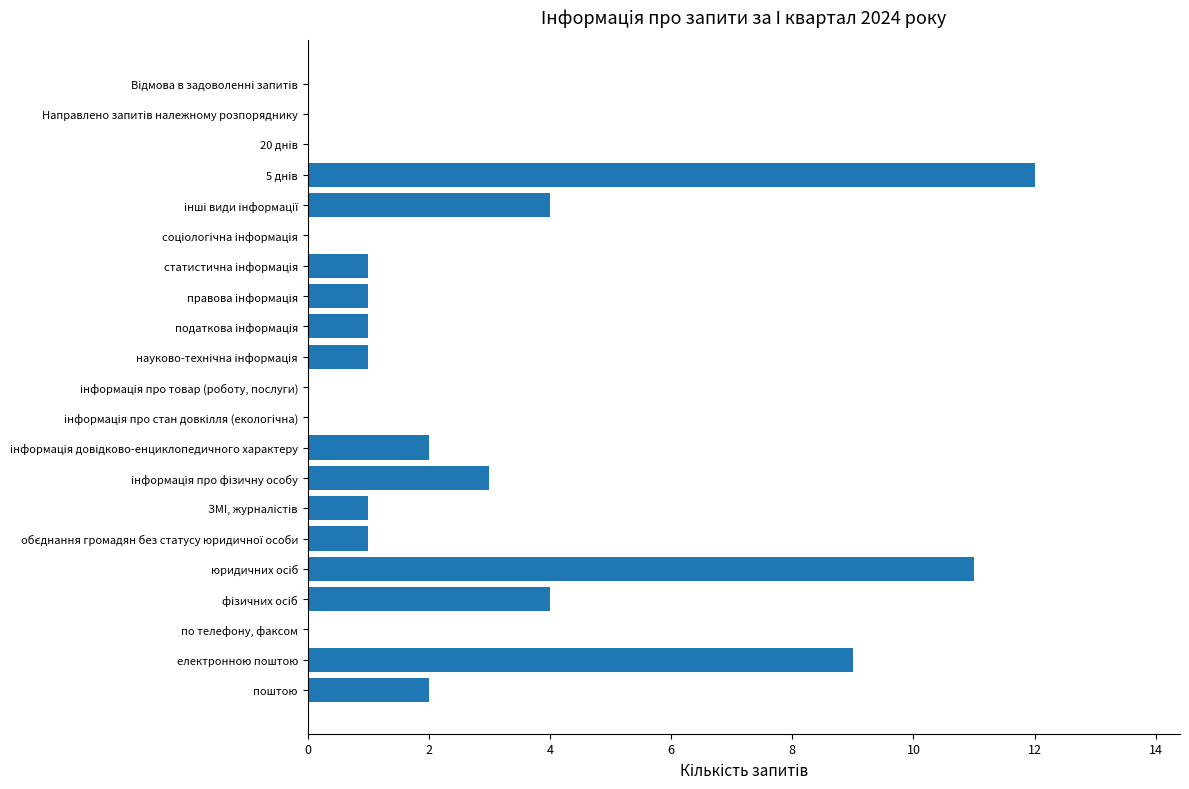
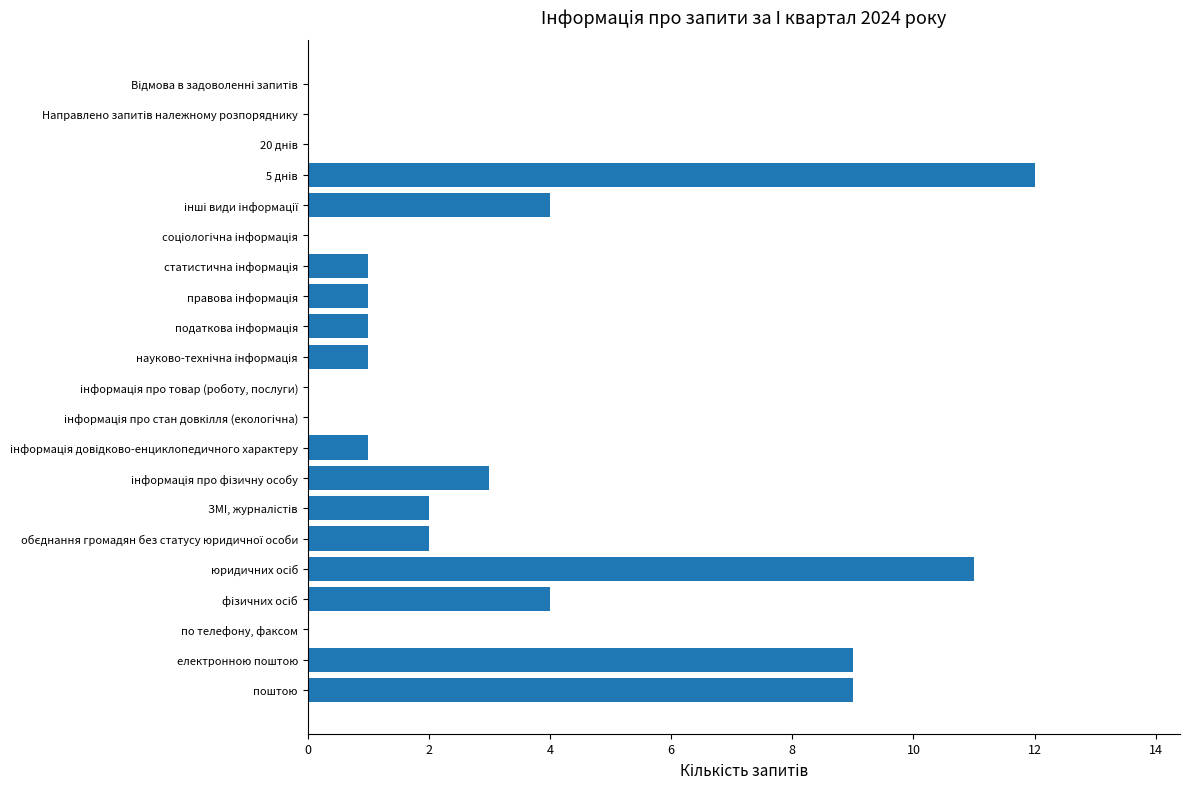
  {
    "Відмова в задоволенні запитів": 0,
    "Направлено запитів належному розпоряднику": 0,
    "20 днів": 0,
    "5 днів": 12,
    "інші види інформації": 4,
    "соціологічна інформація": 0,
    "статистична інформація": 1,
    "правова інформація": 1,
    "податкова інформація": 1,
    "науково-технічна інформація": 1,
    "інформація про товар (роботу, послуги)": 0,
    "інформація про стан довкілля (екологічна)": 0,
-   "інформація довідково-енциклопедичного характеру": 2,
+   "інформація довідково-енциклопедичного характеру": 1,
    "інформація про фізичну особу": 3,
-   "ЗМІ, журналістів": 1,
-   "обєднання громадян без статусу юридичної особи": 1,
+   "ЗМІ, журналістів": 2,
+   "обєднання громадян без статусу юридичної особи": 2,
    "юридичних осіб": 11,
    "фізичних осіб": 4,
    "по телефону, факсом": 0,
    "електронною поштою": 9,
-   "поштою": 2
+   "поштою": 9
  }
